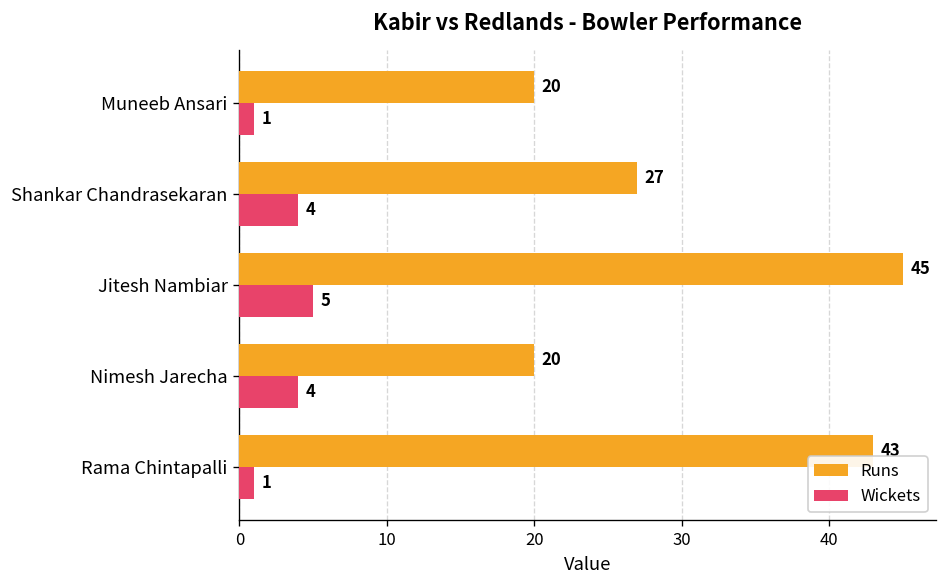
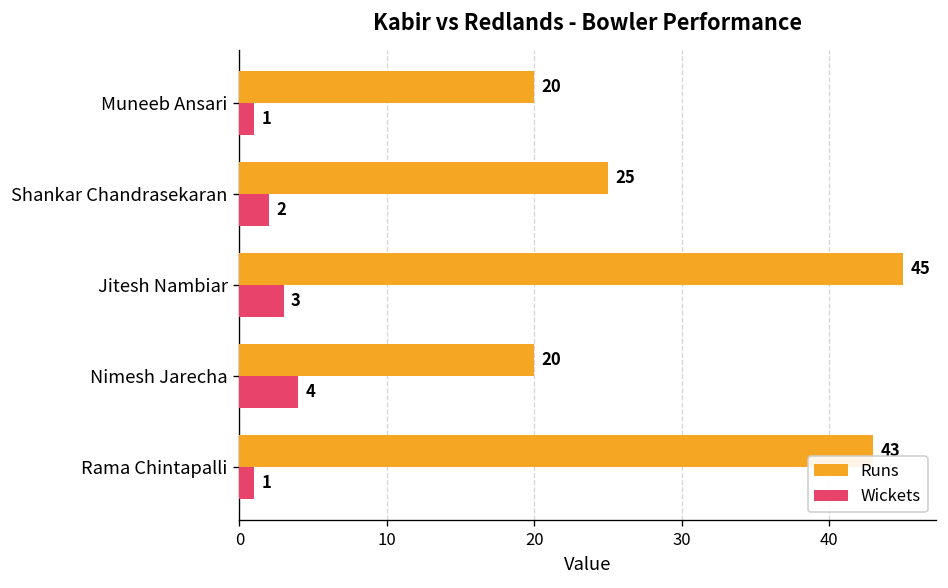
  {
    "Runs": {
      "Muneeb Ansari": 20,
-     "Shankar Chandrasekaran": 27,
+     "Shankar Chandrasekaran": 25,
      "Jitesh Nambiar": 45,
      "Nimesh Jarecha": 20
    },
    "Wickets": {
      "Muneeb Ansari": 1,
-     "Shankar Chandrasekaran": 4,
-     "Jitesh Nambiar": 5,
+     "Shankar Chandrasekaran": 2,
+     "Jitesh Nambiar": 3,
      "Nimesh Jarecha": 4,
      "Rama Chintapalli": 1
    }
  }
